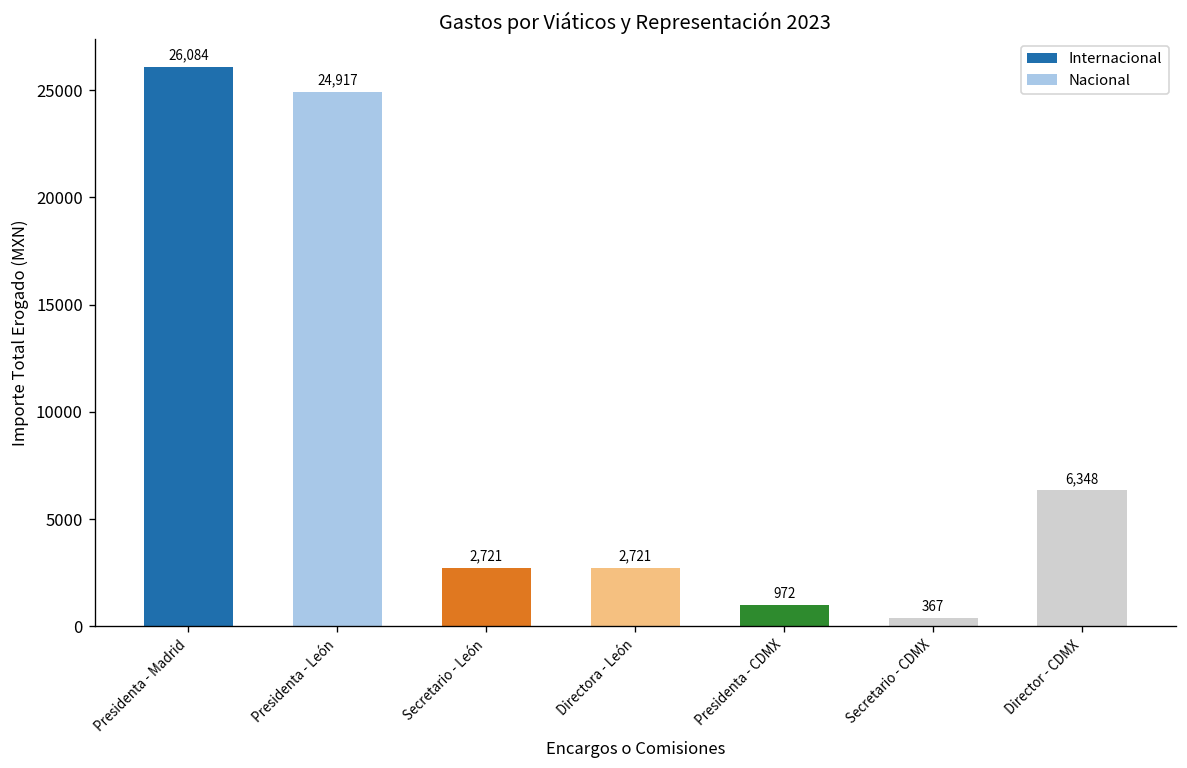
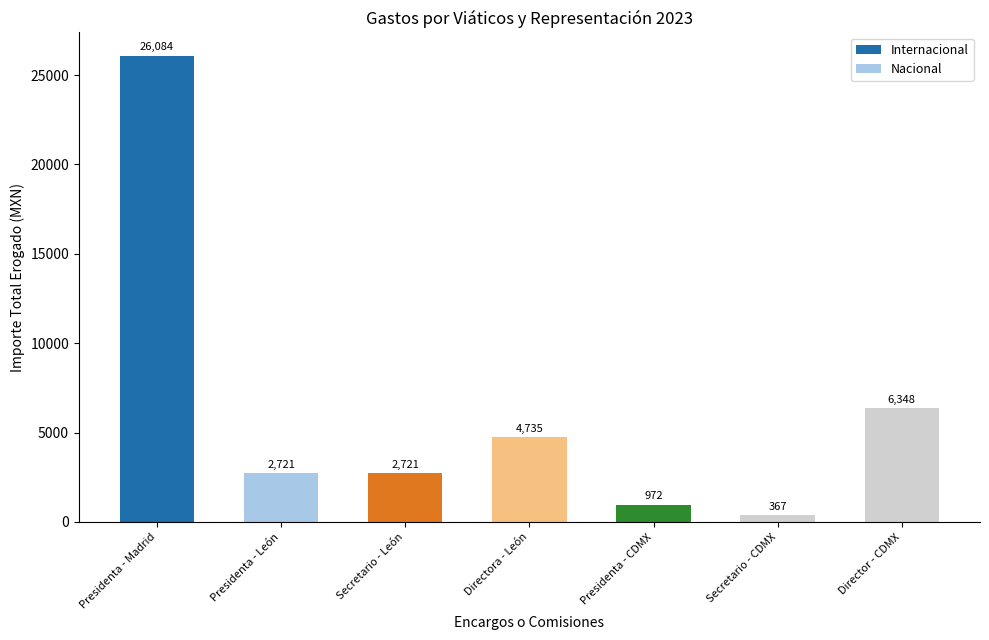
  {
    "Presidenta - Madrid": "26,084",
-   "Presidenta - León": "24,917",
+   "Presidenta - León": "2,721",
    "Secretario - León": "2,721",
-   "Directora - León": "2,721",
+   "Directora - León": "4,735",
    "Presidenta - CDMX": "972",
    "Secretario - CDMX": "367",
    "Director - CDMX": "6,348"
  }
